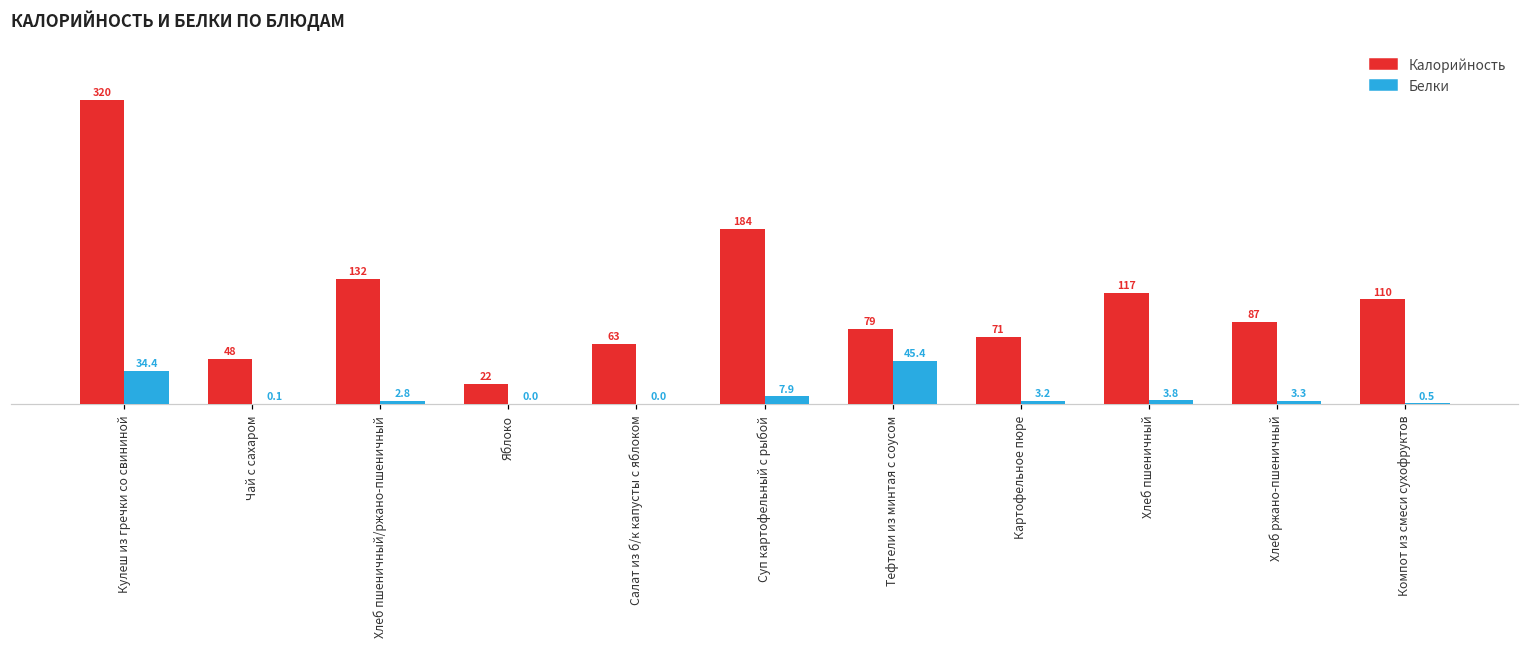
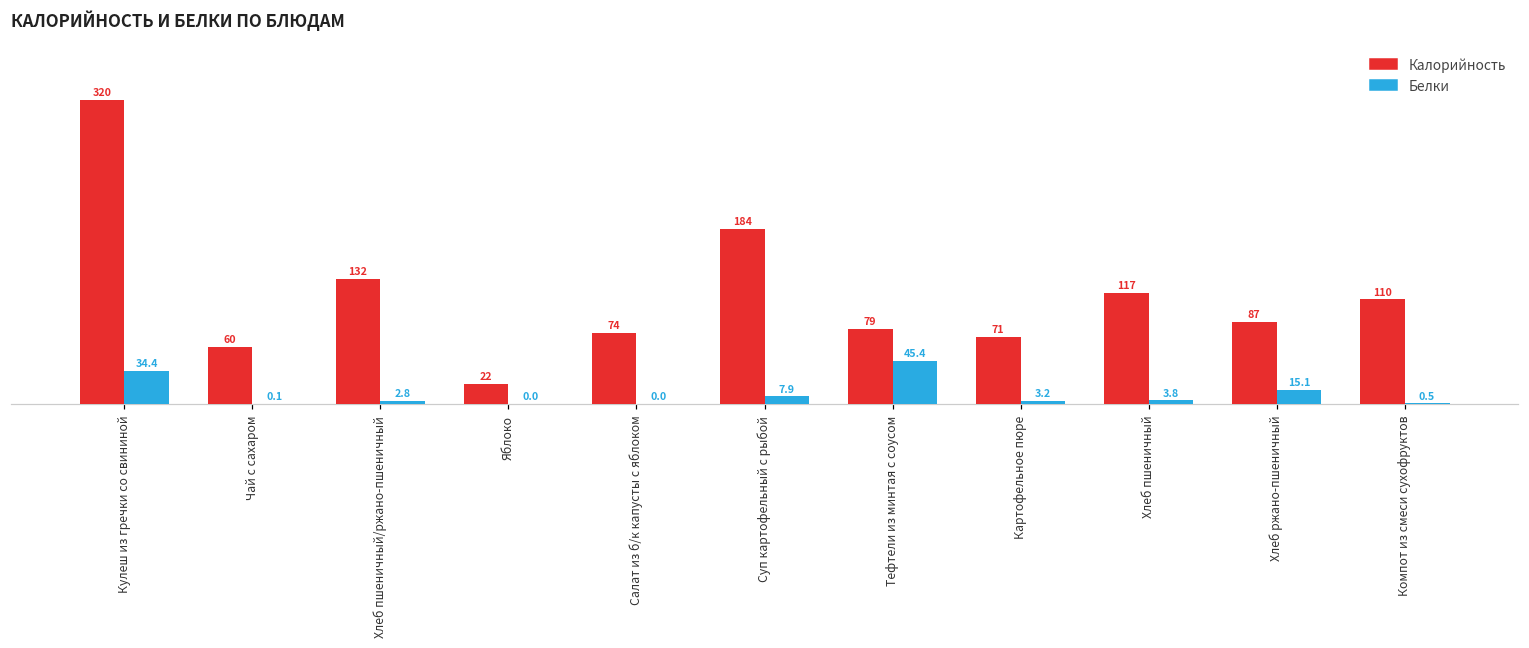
  {
    "Калорийность": {
      "Кулеш из гречки со свининой": 320,
-     "Чай с сахаром": 48,
+     "Чай с сахаром": 60,
      "Хлеб пшеничный/ржано-пшеничный": 132,
      "Яблоко": 22,
-     "Салат из б/к капусты с яблоком": 63,
+     "Салат из б/к капусты с яблоком": 74,
      "Суп картофельный с рыбой": 184,
      "Тефтели из минтая с соусом": 79,
      "Картофельное пюре": 71,
      "Хлеб пшеничный": 117,
      "Хлеб ржано-пшеничный": 87,
      "Компот из смеси сухофруктов": 110
    },
    "Белки": {
      "Кулеш из гречки со свининой": 34.4,
      "Чай с сахаром": 0.1,
      "Хлеб пшеничный/ржано-пшеничный": 2.8,
      "Яблоко": 0.0,
      "Салат из б/к капусты с яблоком": 0.0,
      "Суп картофельный с рыбой": 7.9,
      "Тефтели из минтая с соусом": 45.4,
      "Картофельное пюре": 3.2,
      "Хлеб пшеничный": 3.8,
-     "Хлеб ржано-пшеничный": 3.3,
+     "Хлеб ржано-пшеничный": 15.1,
      "Компот из смеси сухофруктов": 0.5
    }
  }
